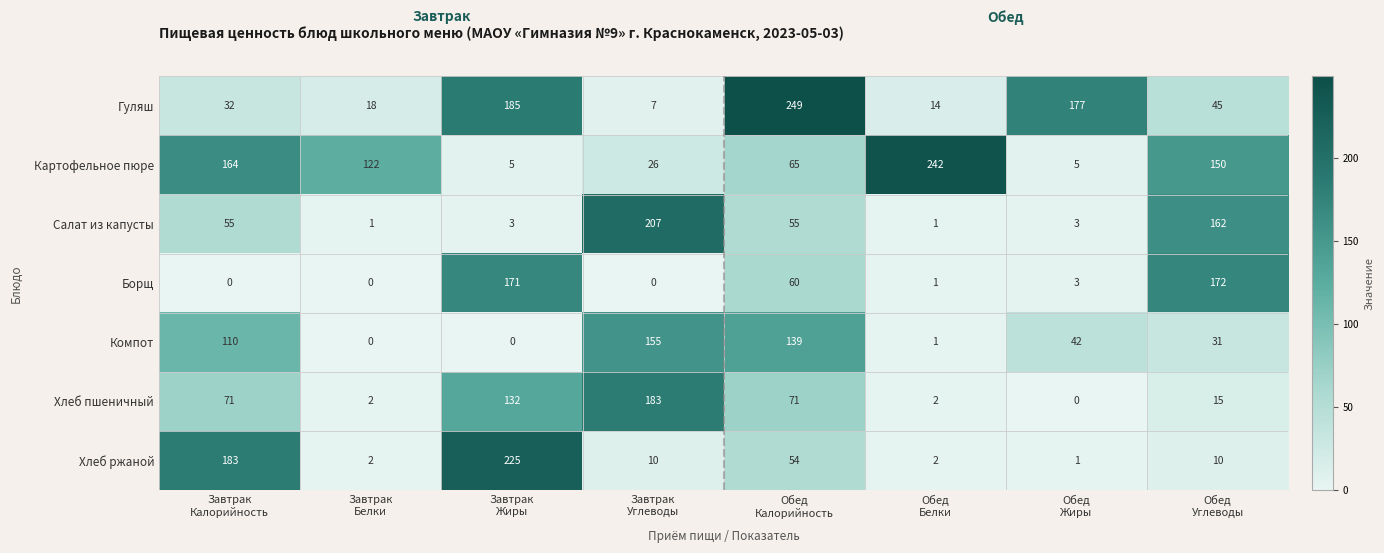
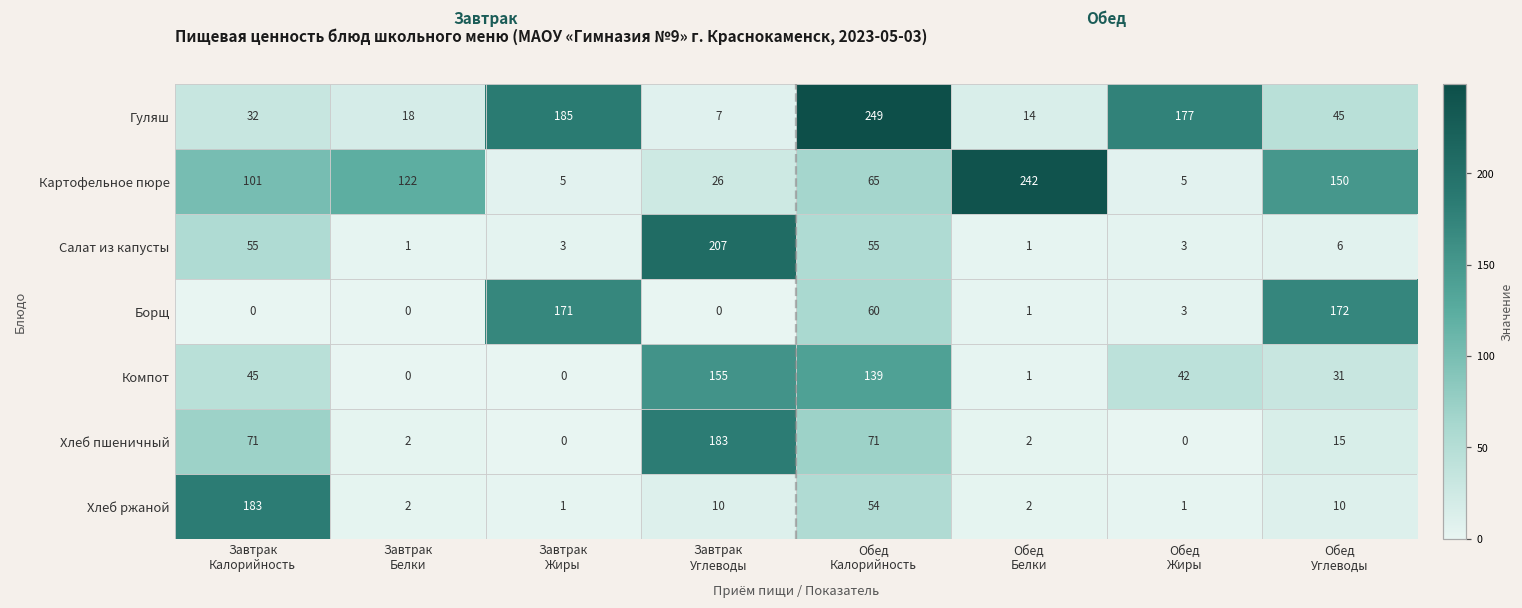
  {
    "Гуляш": {
      "Завтрак Калорийность": 32,
      "Завтрак Белки": 18,
      "Завтрак Жиры": 185,
      "Завтрак Углеводы": 7,
      "Обед Калорийность": 249,
      "Обед Белки": 14,
      "Обед Жиры": 177,
      "Обед Углеводы": 45
    },
    "Картофельное пюре": {
-     "Завтрак Калорийность": 164,
+     "Завтрак Калорийность": 101,
      "Завтрак Белки": 122,
      "Завтрак Жиры": 5,
      "Завтрак Углеводы": 26,
      "Обед Калорийность": 65,
      "Обед Белки": 242,
      "Обед Жиры": 5,
      "Обед Углеводы": 150
    },
    "Салат из капусты": {
      "Завтрак Калорийность": 55,
      "Завтрак Белки": 1,
      "Завтрак Жиры": 3,
      "Завтрак Углеводы": 207,
      "Обед Калорийность": 55,
      "Обед Белки": 1,
      "Обед Жиры": 3,
-     "Обед Углеводы": 162
+     "Обед Углеводы": 6
    },
    "Борщ": {
      "Завтрак Калорийность": 0,
      "Завтрак Белки": 0,
      "Завтрак Жиры": 171,
      "Завтрак Углеводы": 0,
      "Обед Калорийность": 60,
      "Обед Белки": 1,
      "Обед Жиры": 3,
      "Обед Углеводы": 172
    },
    "Компот": {
-     "Завтрак Калорийность": 110,
+     "Завтрак Калорийность": 45,
      "Завтрак Белки": 0,
      "Завтрак Жиры": 0,
      "Завтрак Углеводы": 155,
      "Обед Калорийность": 139,
      "Обед Белки": 1,
      "Обед Жиры": 42,
      "Обед Углеводы": 31
    },
    "Хлеб пшеничный": {
      "Завтрак Калорийность": 71,
      "Завтрак Белки": 2,
-     "Завтрак Жиры": 132,
+     "Завтрак Жиры": 0,
      "Завтрак Углеводы": 183,
      "Обед Калорийность": 71,
      "Обед Белки": 2,
      "Обед Жиры": 0,
      "Обед Углеводы": 15
    },
    "Хлеб ржаной": {
      "Завтрак Калорийность": 183,
      "Завтрак Белки": 2,
-     "Завтрак Жиры": 225,
+     "Завтрак Жиры": 1,
      "Завтрак Углеводы": 10,
      "Обед Калорийность": 54,
      "Обед Белки": 2,
      "Обед Жиры": 1,
      "Обед Углеводы": 10
    }
  }
